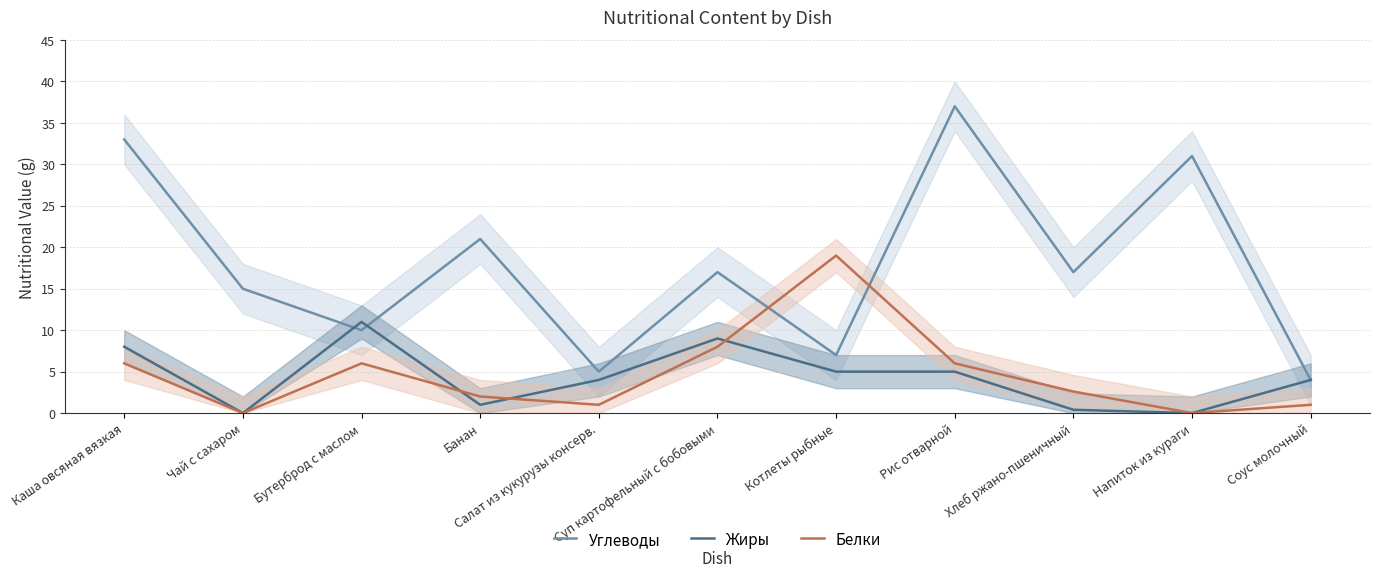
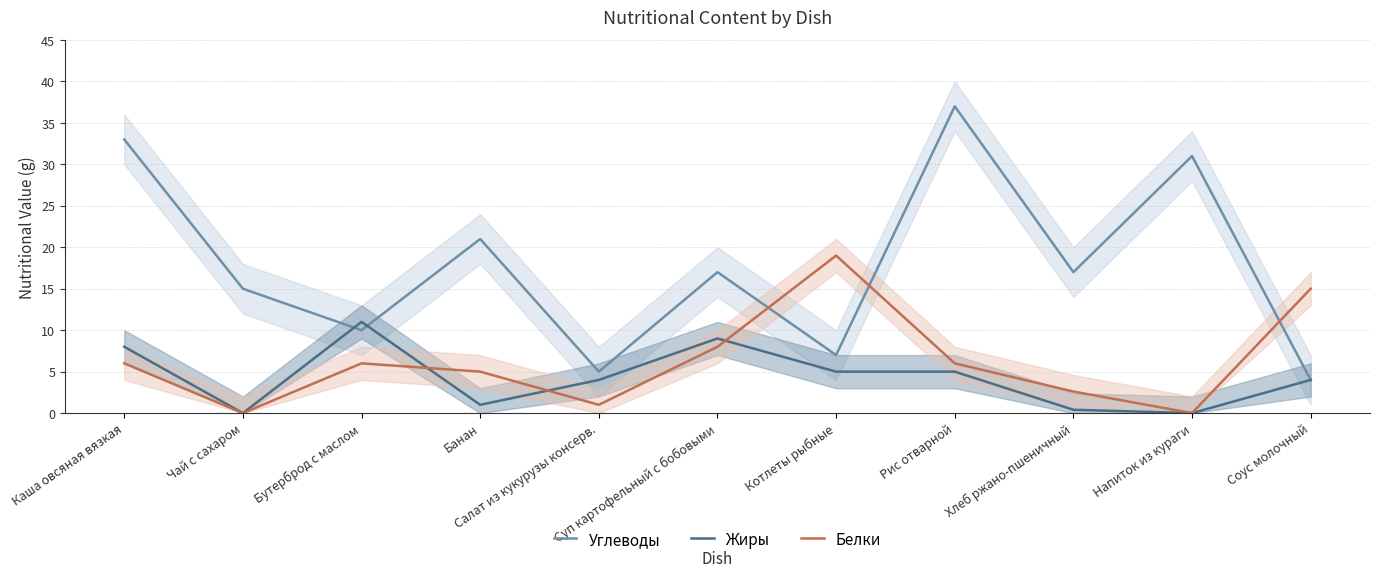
  {
    "Белки": {
      "Каша овсяная вязкая": 6,
      "Бутерброд с маслом": 6,
-     "Банан": 2,
+     "Банан": 5,
      "Салат из кукурузы консерв.": 1,
      "Суп картофельный с бобовыми": 8,
      "Котлеты рыбные": 19,
      "Рис отварной": 6,
-     "Соус молочный": 1
+     "Соус молочный": 15
    }
  }
